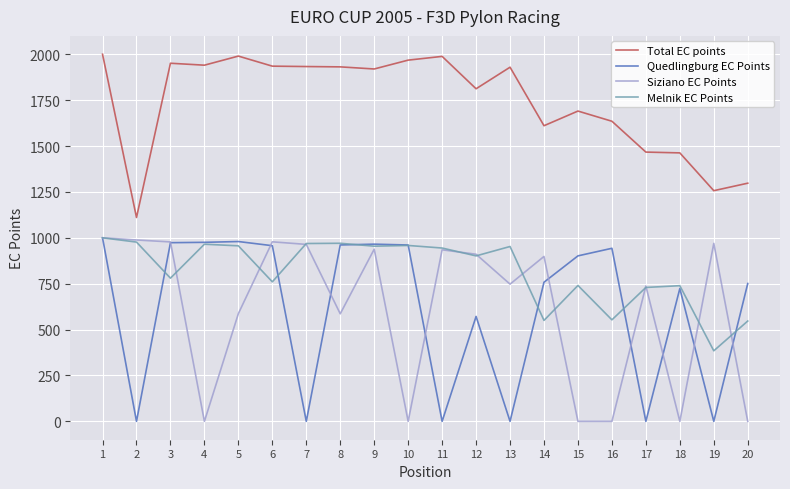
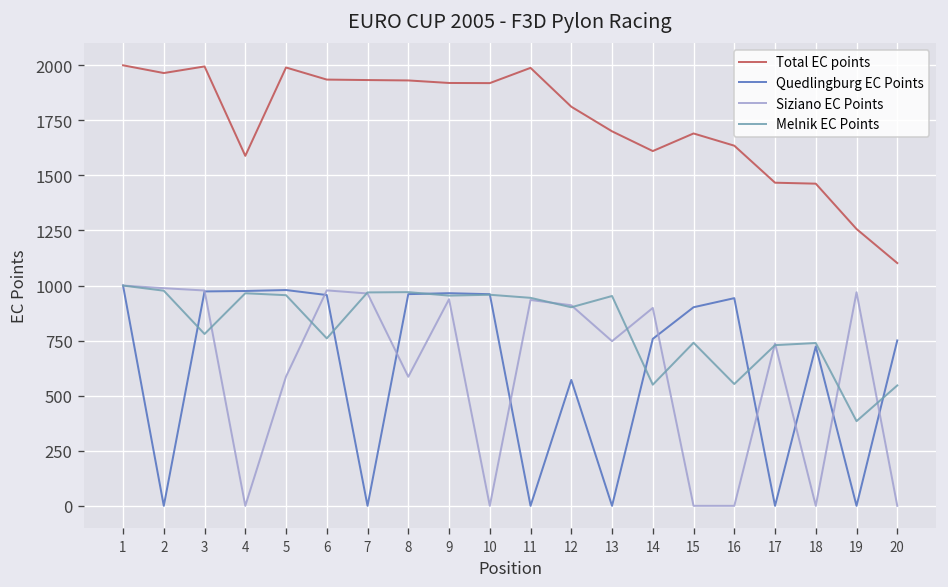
  {
    "Total EC points": {
      "1": 2000,
-     "2": 1110,
-     "3": 1950,
-     "4": 1940,
+     "2": 1960,
+     "3": 1990,
+     "4": 1590,
      "5": 1990,
      "6": 1940,
      "7": 1930,
      "8": 1930,
      "9": 1920,
-     "10": 1970,
+     "10": 1920,
      "11": 1990,
      "12": 1810,
-     "13": 1930,
+     "13": 1700,
      "14": 1610,
      "15": 1690,
      "16": 1640,
      "17": 1470,
      "18": 1460,
      "19": 1260,
-     "20": 1300
+     "20": 1100
    }
  }
